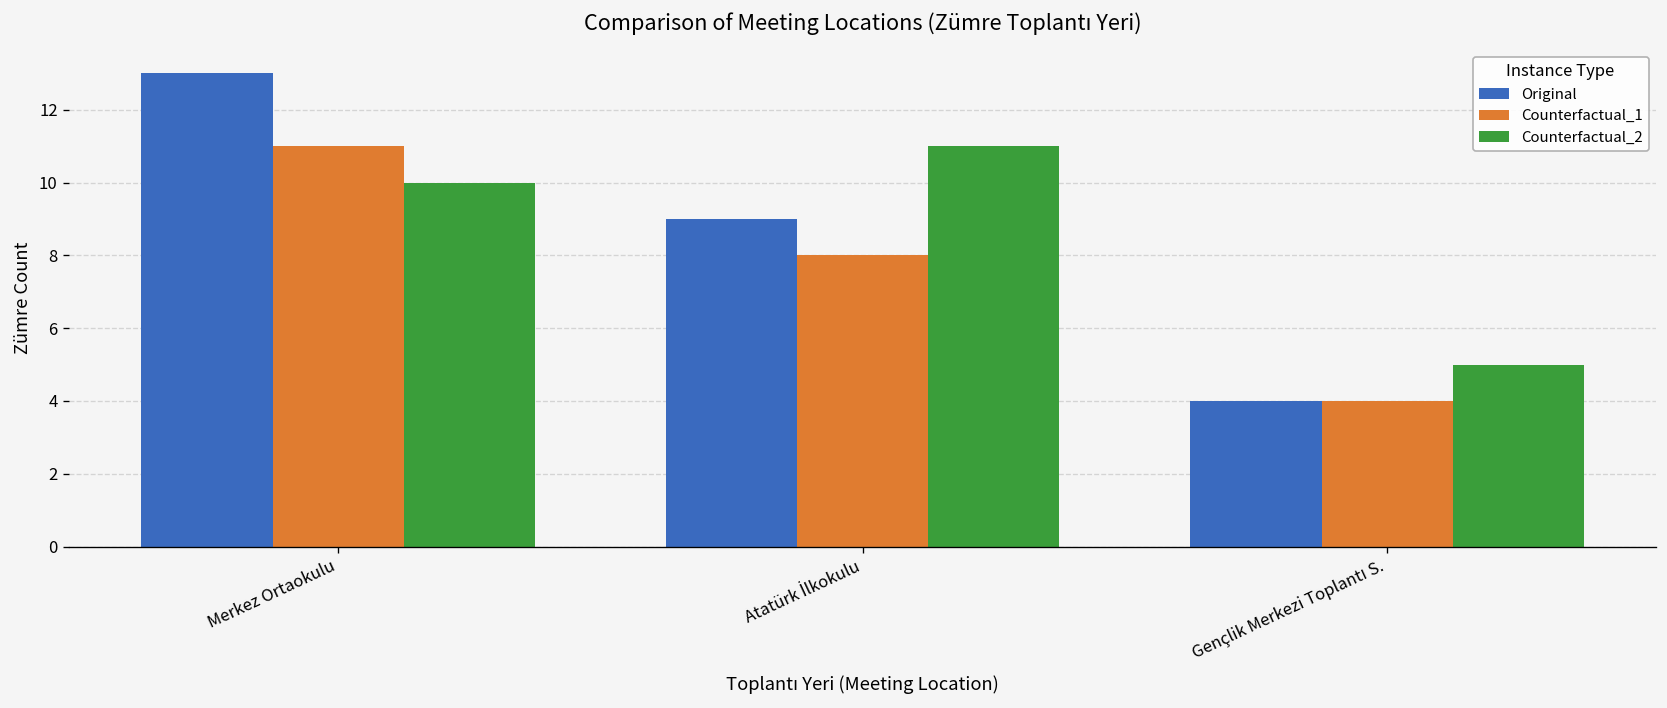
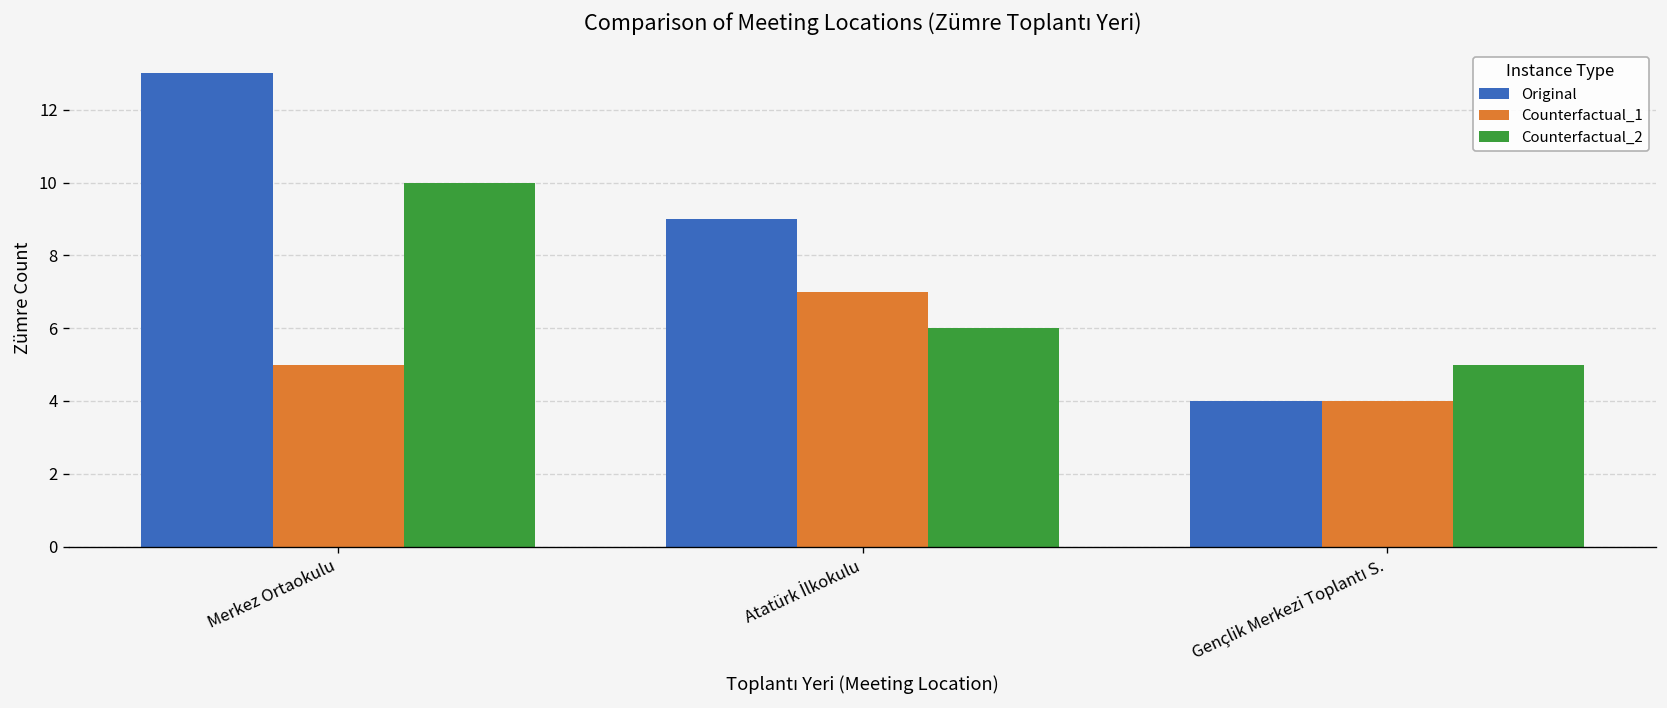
  {
    "Original": {
      "Merkez Ortaokulu": 13,
      "Atatürk İlkokulu": 9,
      "Gençlik Merkezi Toplantı S.": 4
    },
    "Counterfactual_1": {
-     "Merkez Ortaokulu": 11,
-     "Atatürk İlkokulu": 8,
+     "Merkez Ortaokulu": 5,
+     "Atatürk İlkokulu": 7,
      "Gençlik Merkezi Toplantı S.": 4
    },
    "Counterfactual_2": {
      "Merkez Ortaokulu": 10,
-     "Atatürk İlkokulu": 11,
+     "Atatürk İlkokulu": 6,
      "Gençlik Merkezi Toplantı S.": 5
    }
  }
